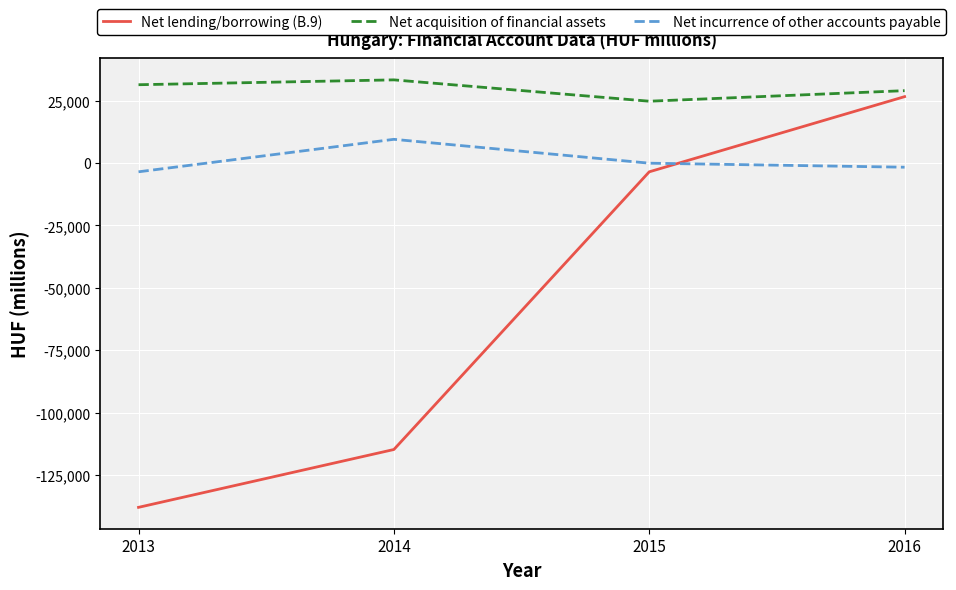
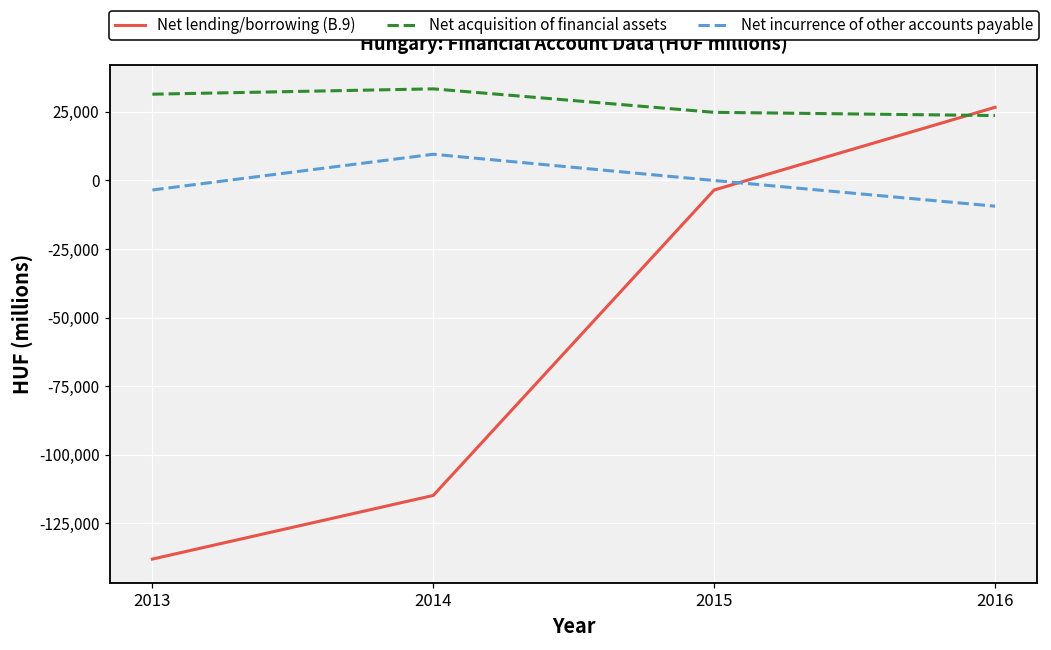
  {
    "Net lending/borrowing (B.9)": {
      "2013": "-138,000",
      "2014": "-115,000",
      "2015": "-4,000",
      "2016": "27,000"
    },
    "Net acquisition of financial assets": {
      "2013": "31,000",
      "2014": "33,000",
      "2015": "25,000",
-     "2016": "29,000"
+     "2016": "24,000"
    },
    "Net incurrence of other accounts payable": {
      "2013": "-4,000",
      "2014": "9,000",
      "2015": "0",
-     "2016": "-2,000"
+     "2016": "-9,000"
    }
  }
